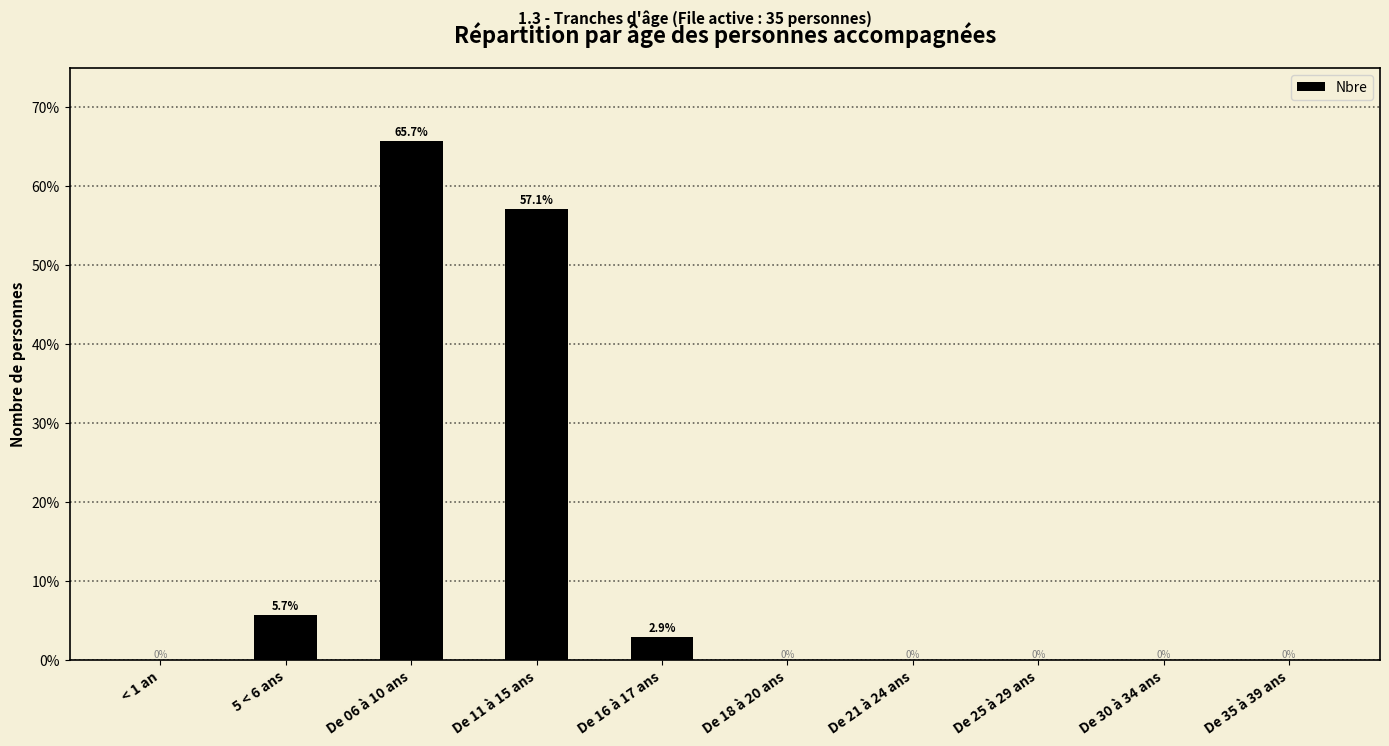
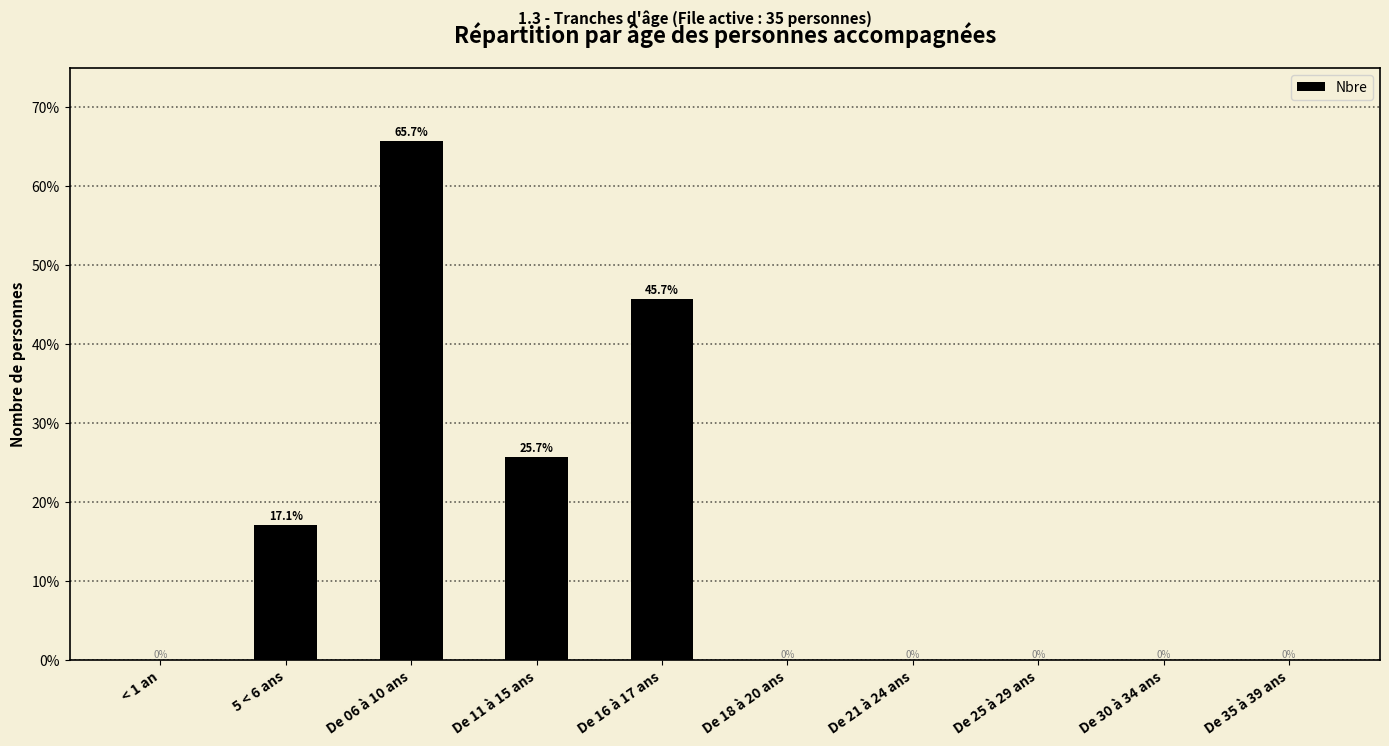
  {
    "< 1 an": "0%",
-   "5 < 6 ans": "5.7%",
+   "5 < 6 ans": "17.1%",
    "De 06 à 10 ans": "65.7%",
-   "De 11 à 15 ans": "57.1%",
-   "De 16 à 17 ans": "2.9%",
+   "De 11 à 15 ans": "25.7%",
+   "De 16 à 17 ans": "45.7%",
    "De 18 à 20 ans": "0%",
    "De 21 à 24 ans": "0%",
    "De 25 à 29 ans": "0%",
    "De 30 à 34 ans": "0%",
    "De 35 à 39 ans": "0%"
  }
